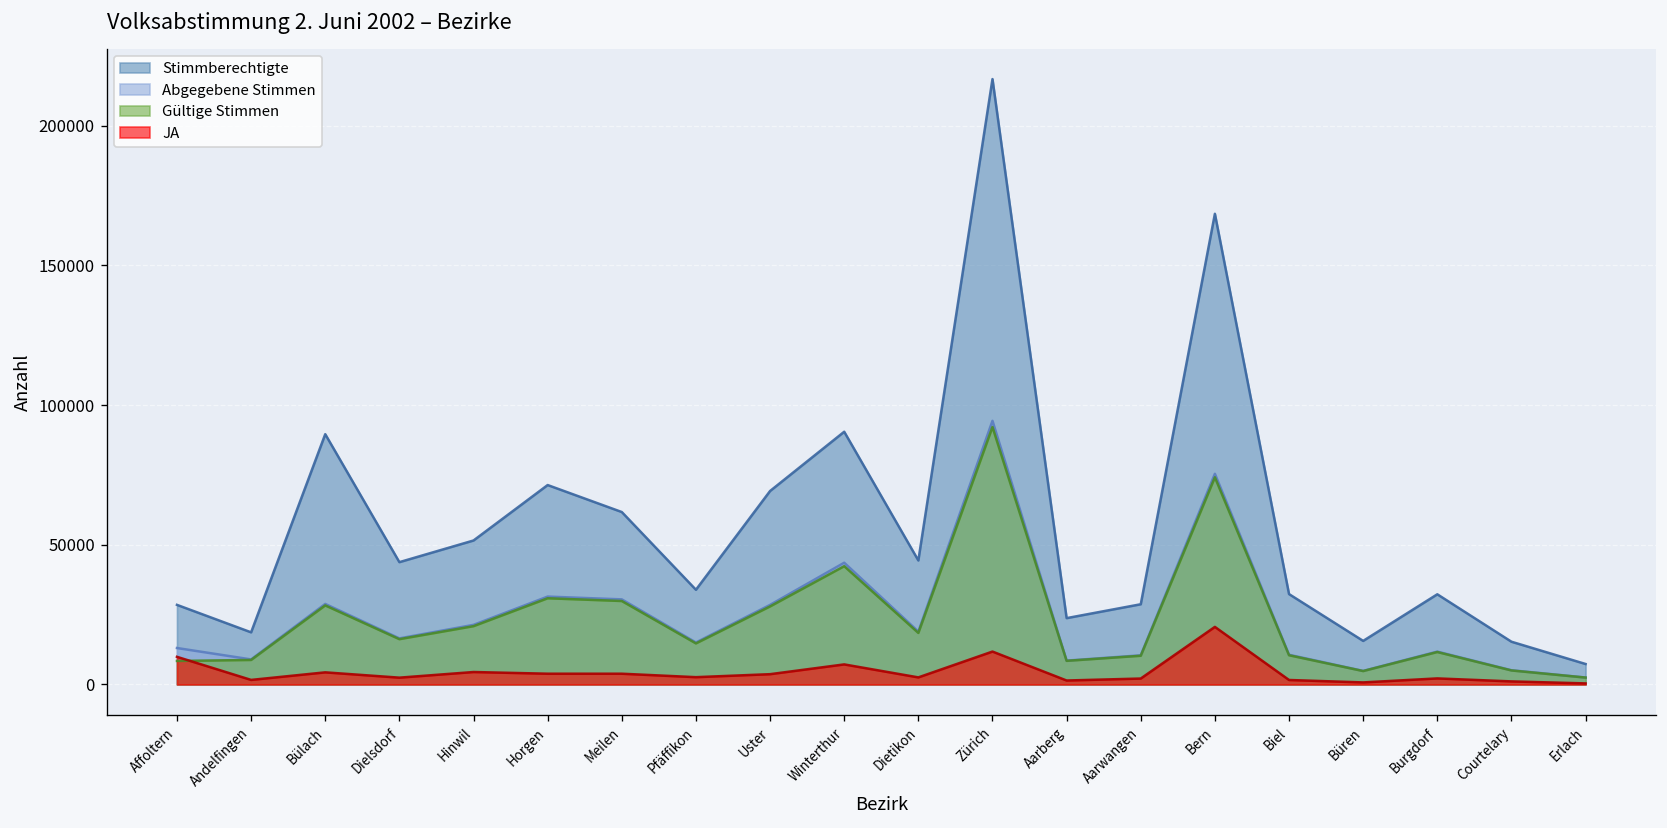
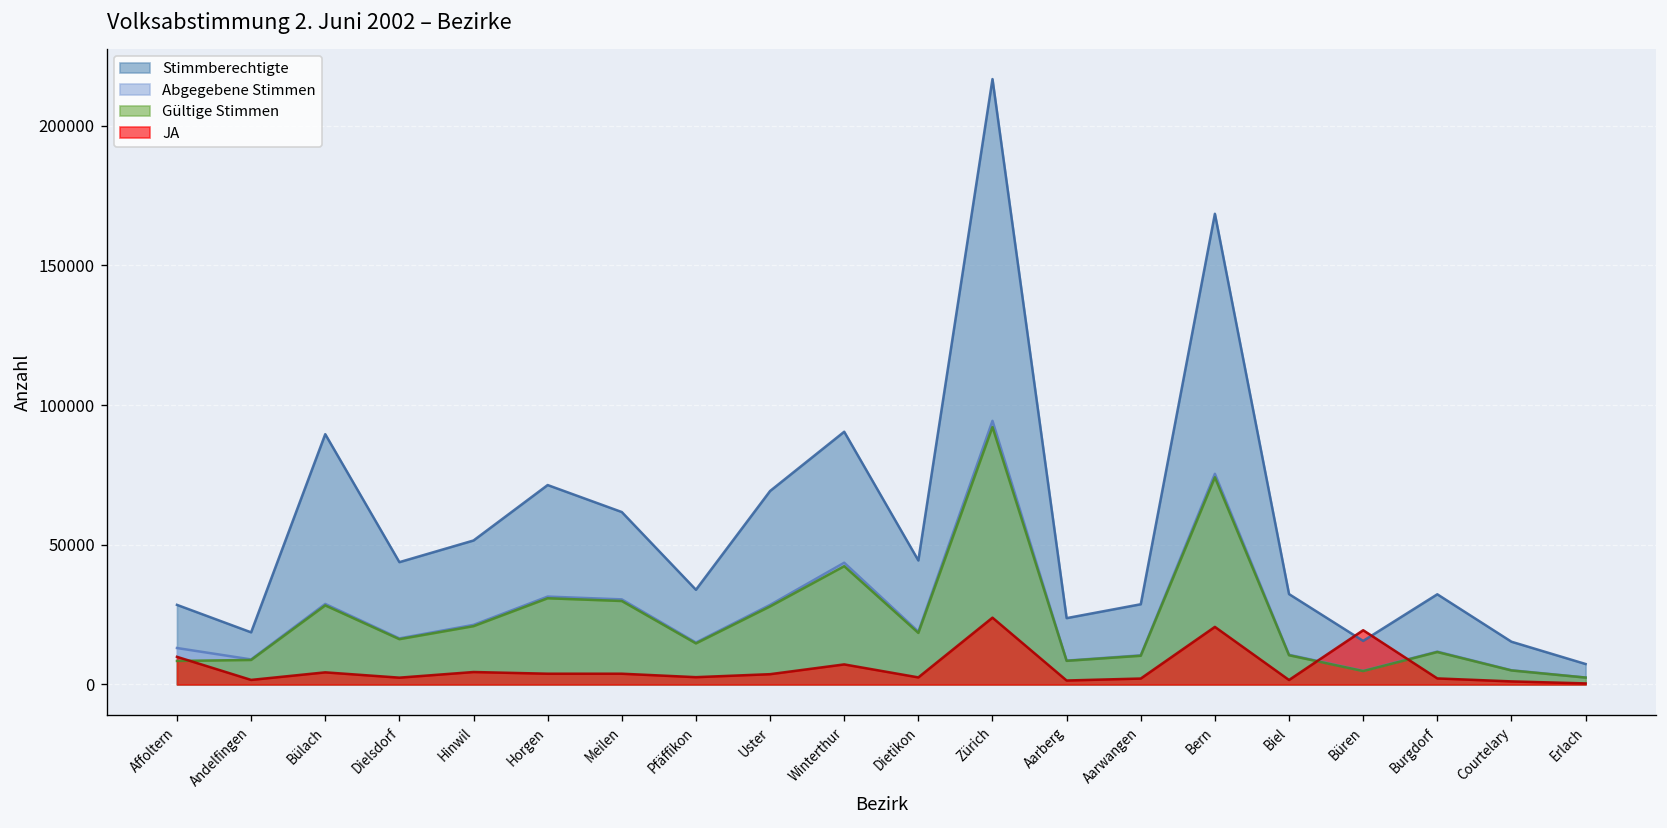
  {
    "Stimmberechtigte": {
      "Affoltern": 29000,
      "Andelfingen": 19000,
      "Bülach": 90000,
      "Dielsdorf": 44000,
      "Hinwil": 52000,
      "Horgen": 71000,
      "Meilen": 62000,
      "Pfäffikon": 34000,
      "Uster": 69000,
      "Winterthur": 90000,
      "Dietikon": 44000,
      "Zürich": 217000,
      "Aarberg": 24000,
      "Aarwangen": 29000,
      "Bern": 168000,
      "Biel": 32000,
      "Büren": 16000,
      "Burgdorf": 32000,
      "Courtelary": 15000,
      "Erlach": 7000
    },
    "Abgegebene Stimmen": {
      "Affoltern": 13000,
      "Winterthur": 44000,
      "Zürich": 94000,
      "Bern": 75000
    },
    "Gültige Stimmen": {
      "Affoltern": 8000,
      "Winterthur": 42000,
      "Zürich": 92000,
      "Bern": 74000
    },
    "JA": {
      "Affoltern": 10000,
      "Andelfingen": 2000,
      "Bülach": 4000,
      "Dielsdorf": 2000,
      "Hinwil": 4000,
      "Horgen": 4000,
      "Meilen": 4000,
      "Pfäffikon": 3000,
      "Uster": 4000,
      "Winterthur": 7000,
      "Dietikon": 3000,
-     "Zürich": 12000,
+     "Zürich": 24000,
      "Aarberg": 1000,
      "Aarwangen": 2000,
      "Bern": 21000,
      "Biel": 2000,
-     "Büren": 1000,
+     "Büren": 19000,
      "Burgdorf": 2000,
      "Courtelary": 1000,
      "Erlach": 0
    }
  }
